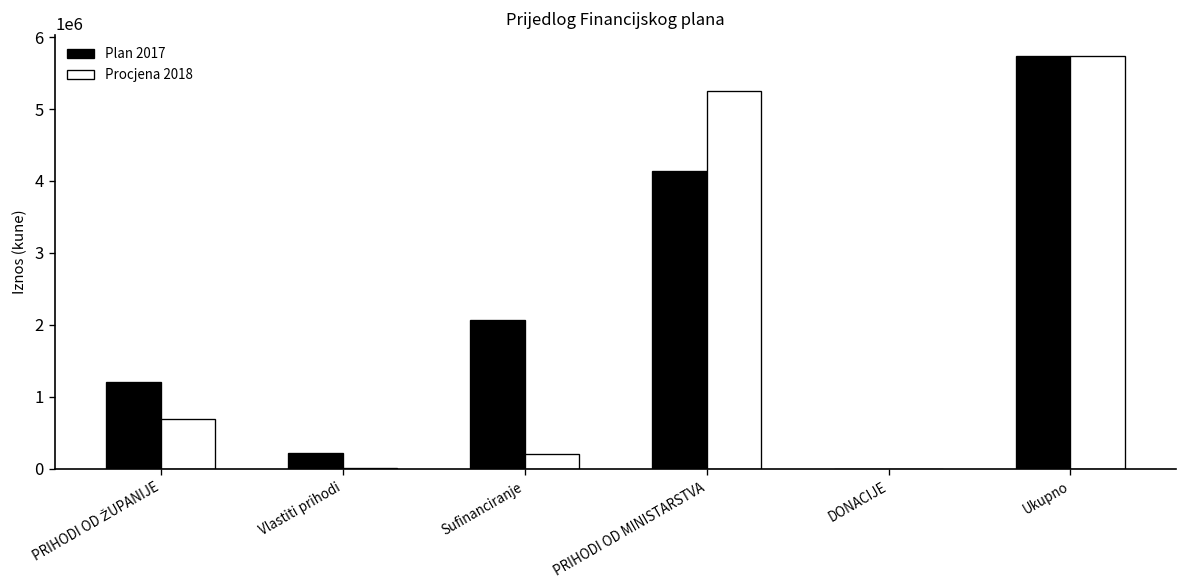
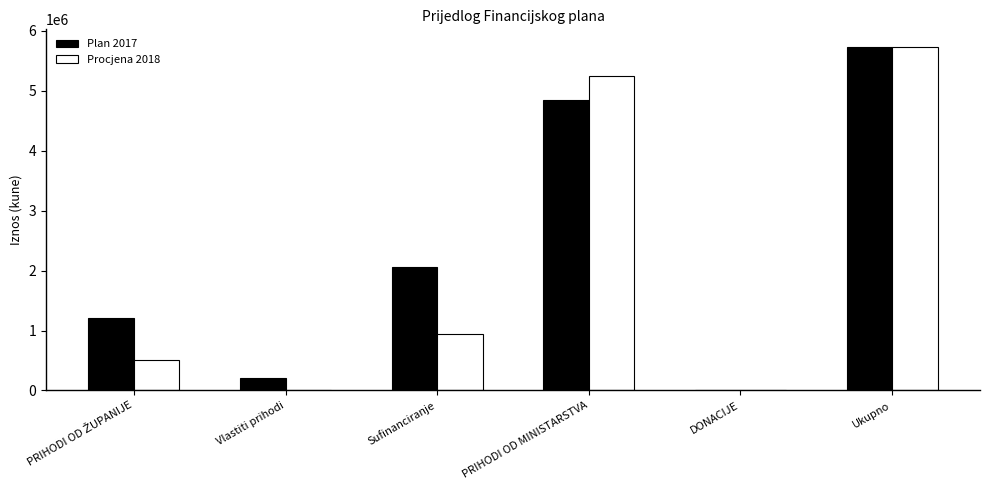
  {
    "Plan 2017": {
      "PRIHODI OD ŽUPANIJE": 1200000,
      "Vlastiti prihodi": 200000,
      "Sufinanciranje": 2100000,
-     "PRIHODI OD MINISTARSTVA": 4100000,
+     "PRIHODI OD MINISTARSTVA": 4800000,
      "DONACIJE": 0,
      "Ukupno": 5700000
    },
    "Procjena 2018": {
-     "PRIHODI OD ŽUPANIJE": 700000,
-     "Sufinanciranje": 200000,
+     "PRIHODI OD ŽUPANIJE": 500000,
+     "Sufinanciranje": 900000,
      "PRIHODI OD MINISTARSTVA": 5300000,
      "DONACIJE": 0,
      "Ukupno": 5700000
    }
  }
